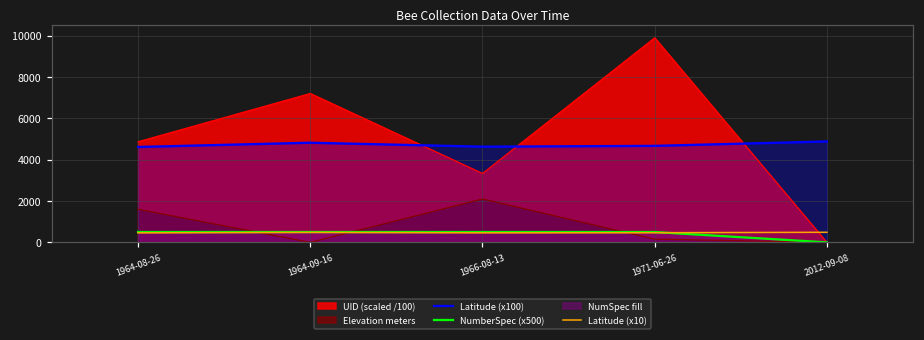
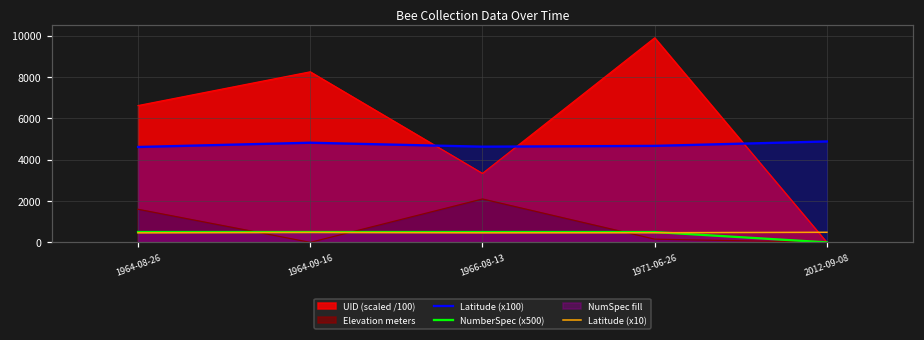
  {
    "UID (scaled /100)": {
-     "1964-08-26": 4900,
-     "1964-09-16": 7200,
+     "1964-08-26": 6600,
+     "1964-09-16": 8200,
      "1966-08-13": 3300,
      "1971-06-26": 9900
    },
    "Elevation meters": {
      "1964-08-26": 1600,
      "1964-09-16": 0,
      "1966-08-13": 2100,
      "1971-06-26": 200
    },
    "Latitude (x100)": {
      "1964-08-26": 4600,
      "1964-09-16": 4800,
      "1966-08-13": 4600,
      "1971-06-26": 4700,
      "2012-09-08": 4900
    },
    "Latitude (x10)": {
      "2012-09-08": 500
    }
  }
